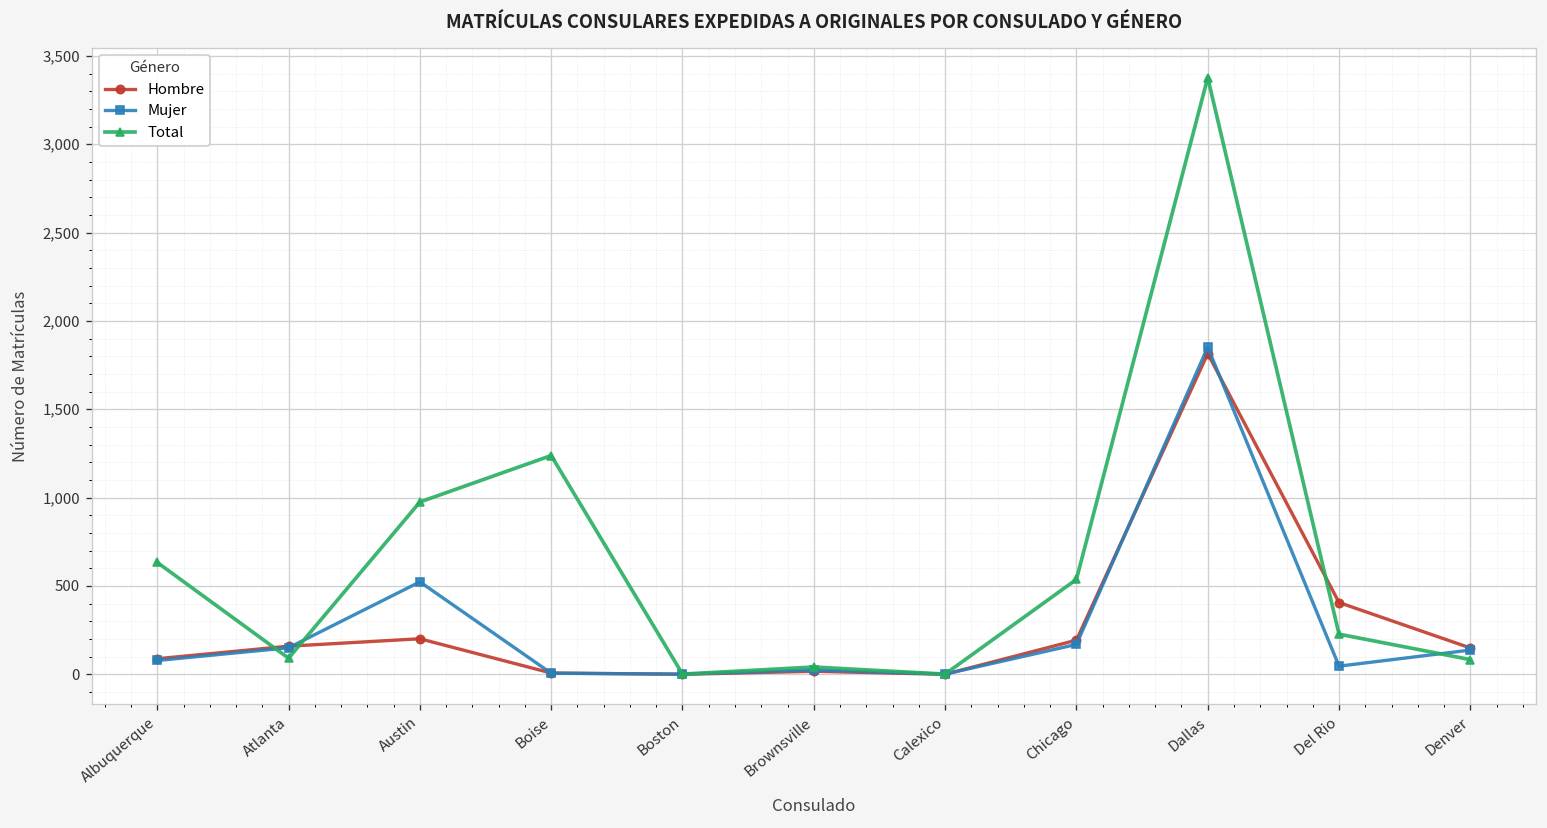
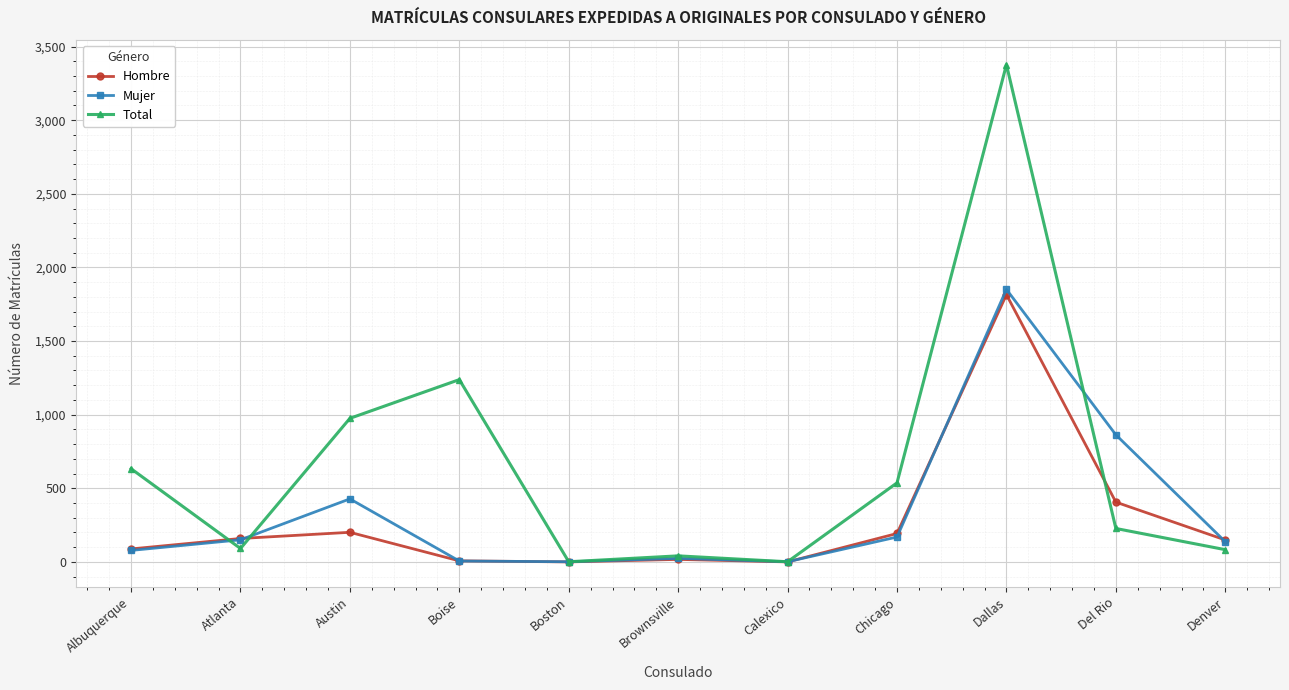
  {
    "Hombre": {
      "Austin": "200",
      "Chicago": "190",
      "Dallas": "1,820",
      "Del Rio": "410"
    },
    "Mujer": {
-     "Austin": "520",
+     "Austin": "430",
      "Chicago": "170",
      "Dallas": "1,850",
-     "Del Rio": "50"
+     "Del Rio": "860"
    },
    "Total": {
      "Albuquerque": "630",
      "Atlanta": "90",
      "Austin": "980",
      "Boise": "1,240",
      "Chicago": "540",
      "Dallas": "3,380",
      "Del Rio": "230",
      "Denver": "80"
    }
  }
